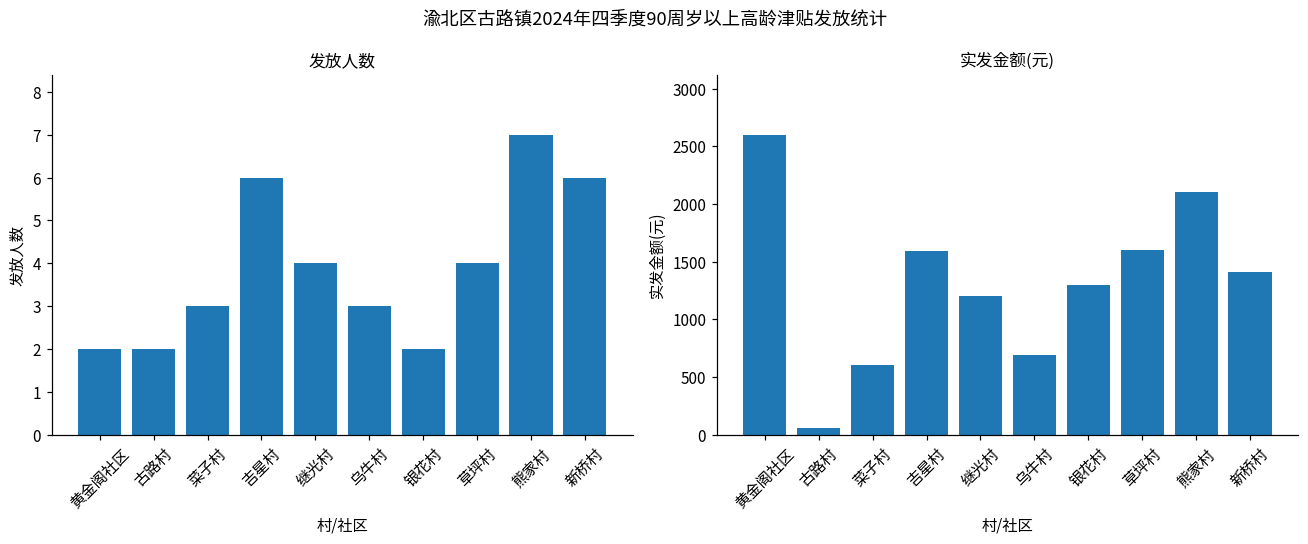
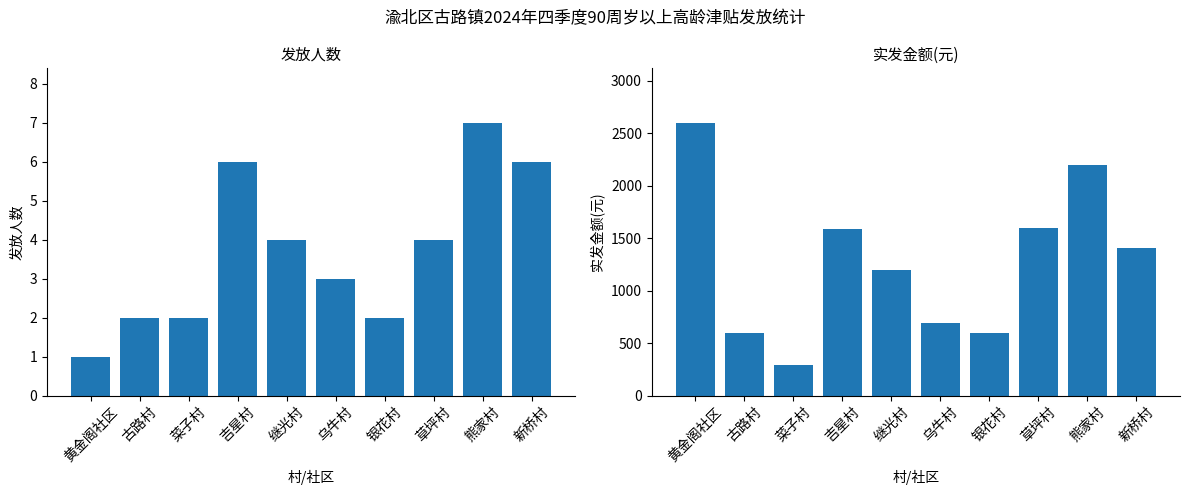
  {
    "发放人数": {
-     "黄金阁社区": 2,
+     "黄金阁社区": 1,
      "古路村": 2,
-     "菜子村": 3,
+     "菜子村": 2,
      "吉星村": 6,
      "继光村": 4,
      "乌牛村": 3,
      "银花村": 2,
      "草坪村": 4,
      "熊家村": 7,
      "新桥村": 6
    },
    "实发金额(元)": {
      "黄金阁社区": 2600,
-     "古路村": 60,
-     "菜子村": 600,
+     "古路村": 600,
+     "菜子村": 290,
      "吉星村": 1590,
      "继光村": 1200,
      "乌牛村": 690,
-     "银花村": 1300,
+     "银花村": 600,
      "草坪村": 1600,
-     "熊家村": 2100,
+     "熊家村": 2200,
      "新桥村": 1410
    }
  }
